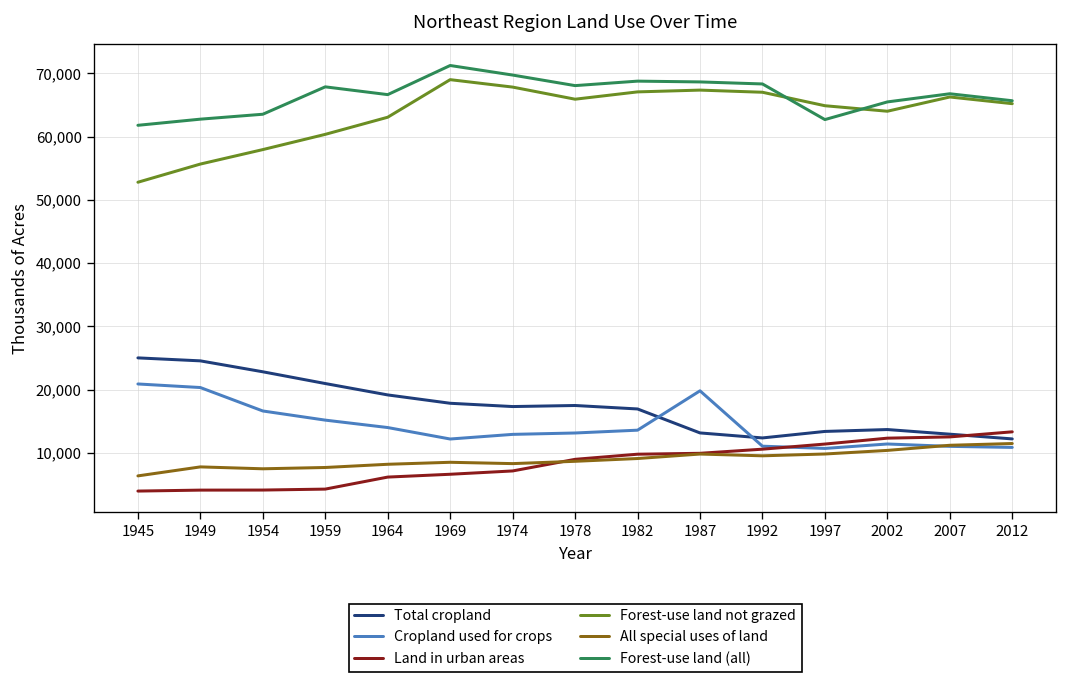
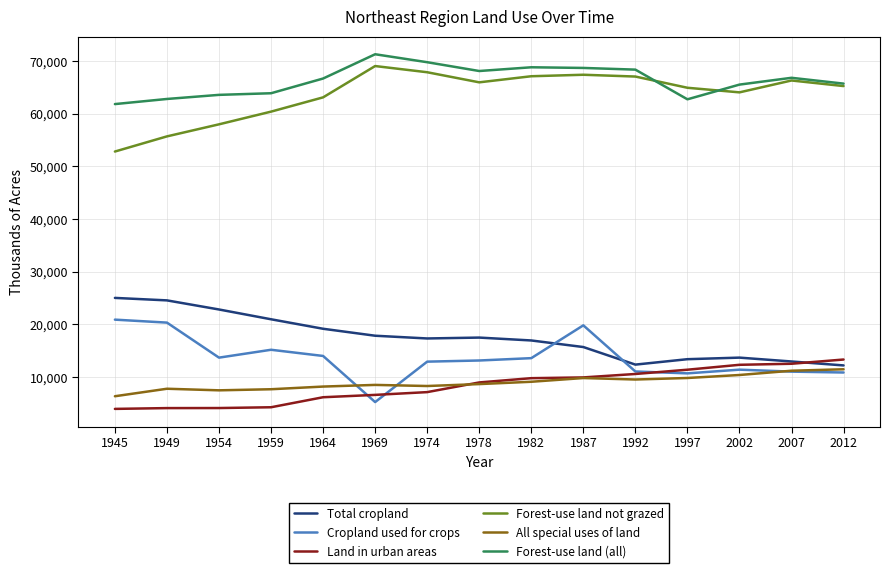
  {
    "Total cropland": {
      "1945": "25,000",
      "1949": "25,000",
      "1954": "23,000",
      "1959": "21,000",
      "1964": "19,000",
      "1969": "18,000",
      "1974": "17,000",
      "1978": "18,000",
      "1982": "17,000",
-     "1987": "13,000",
+     "1987": "16,000",
      "1992": "12,000",
      "1997": "13,000",
      "2002": "14,000",
      "2012": "12,000"
    },
    "Cropland used for crops": {
      "1945": "21,000",
      "1949": "20,000",
-     "1954": "17,000",
+     "1954": "14,000",
      "1959": "15,000",
      "1964": "14,000",
-     "1969": "12,000",
+     "1969": "5,000",
      "1974": "13,000",
      "1978": "13,000",
      "1982": "14,000",
      "1987": "20,000",
      "1997": "11,000",
      "2002": "11,000",
      "2012": "11,000"
    },
    "Land in urban areas": {
      "1945": "4,000",
      "1949": "4,000",
      "1954": "4,000",
      "1959": "4,000",
      "1964": "6,000",
      "1969": "7,000",
      "1974": "7,000",
      "1982": "10,000",
      "1997": "11,000",
      "2002": "12,000",
      "2012": "13,000"
    },
    "Forest-use land (all)": {
      "1945": "62,000",
      "1949": "63,000",
      "1954": "64,000",
-     "1959": "68,000",
+     "1959": "64,000",
      "1964": "67,000",
      "1969": "71,000",
      "1974": "70,000",
      "1978": "68,000",
      "1982": "69,000",
      "1987": "69,000",
      "1992": "68,000",
      "1997": "63,000",
      "2002": "65,000",
      "2007": "67,000"
    }
  }
